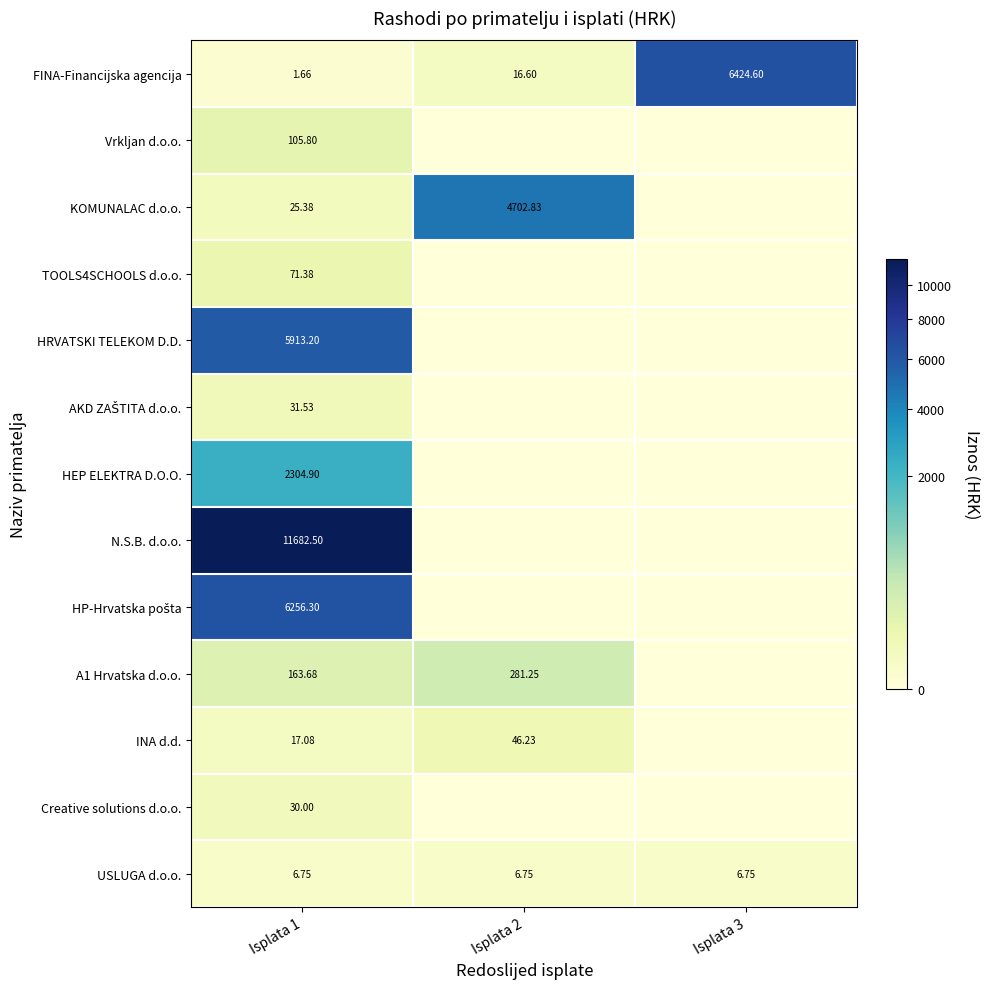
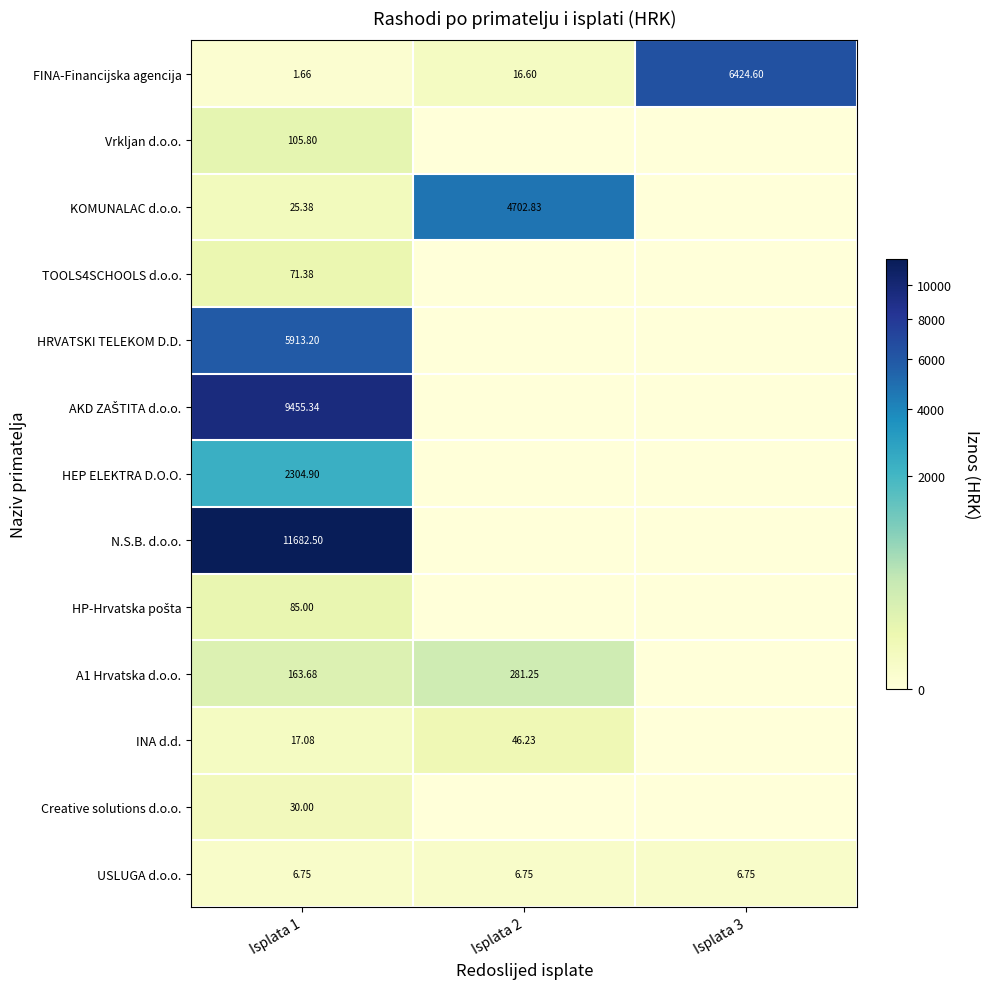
  {
    "FINA-Financijska agencija": {
      "Isplata 1": 1.66,
      "Isplata 2": 16.60,
      "Isplata 3": 6424.60
    },
    "Vrkljan d.o.o.": {
      "Isplata 1": 105.80
    },
    "KOMUNALAC d.o.o.": {
      "Isplata 1": 25.38,
      "Isplata 2": 4702.83
    },
    "TOOLS4SCHOOLS d.o.o.": {
      "Isplata 1": 71.38
    },
    "HRVATSKI TELEKOM D.D.": {
      "Isplata 1": 5913.20
    },
    "AKD ZAŠTITA d.o.o.": {
-     "Isplata 1": 31.53
+     "Isplata 1": 9455.34
    },
    "HEP ELEKTRA D.O.O.": {
      "Isplata 1": 2304.90
    },
    "N.S.B. d.o.o.": {
      "Isplata 1": 11682.50
    },
    "HP-Hrvatska pošta": {
-     "Isplata 1": 6256.30
+     "Isplata 1": 85.00
    },
    "A1 Hrvatska d.o.o.": {
      "Isplata 1": 163.68,
      "Isplata 2": 281.25
    },
    "INA d.d.": {
      "Isplata 1": 17.08,
      "Isplata 2": 46.23
    },
    "Creative solutions d.o.o.": {
      "Isplata 1": 30.00
    },
    "USLUGA d.o.o.": {
      "Isplata 1": 6.75,
      "Isplata 2": 6.75,
      "Isplata 3": 6.75
    }
  }
